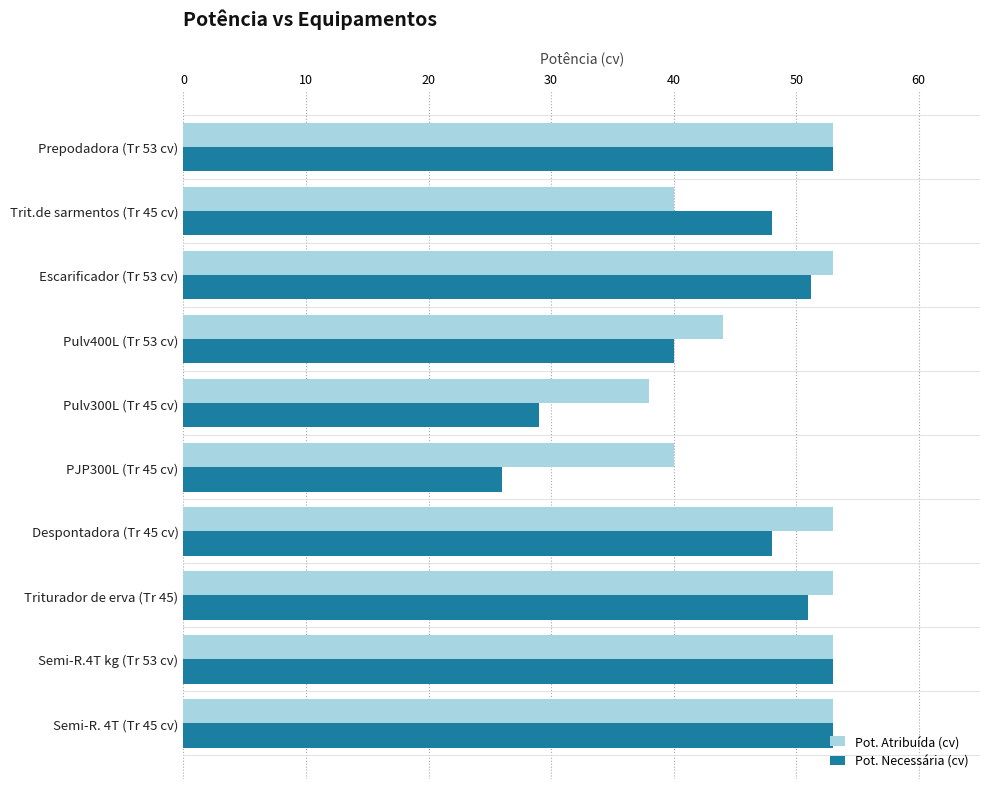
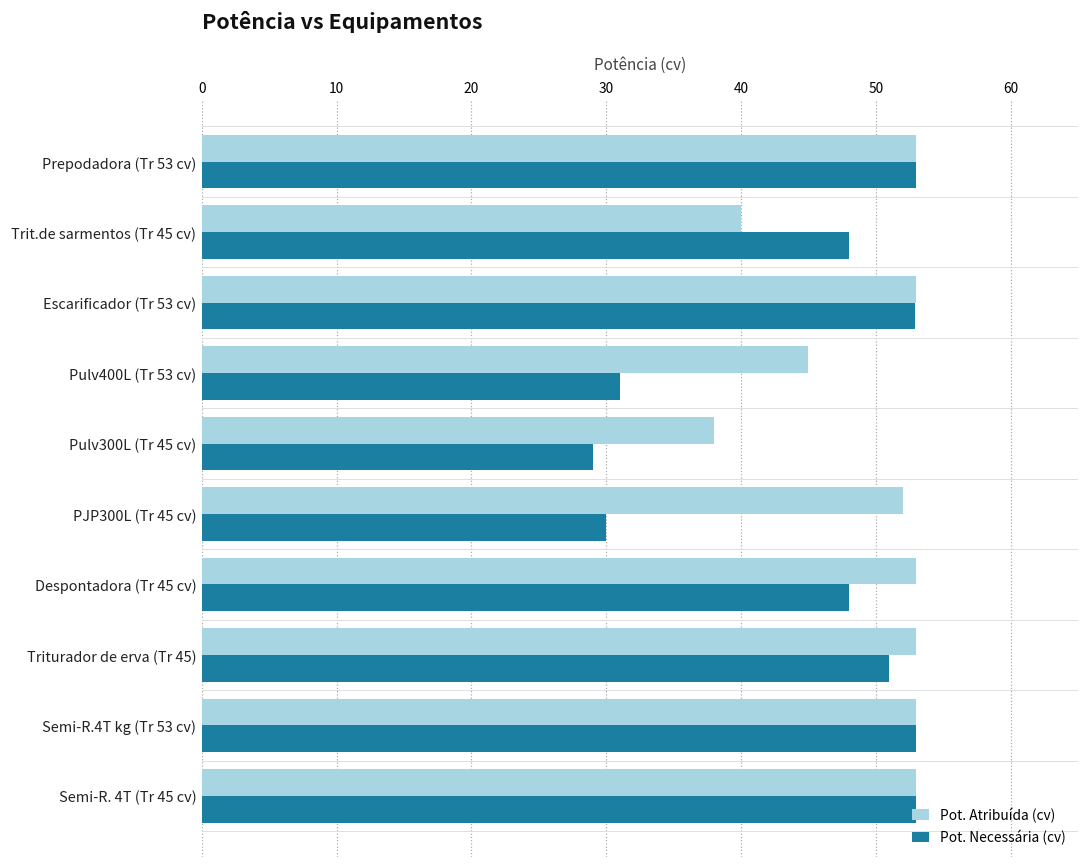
  {
    "Pot. Atribuída (cv)": {
      "Prepodadora (Tr 53 cv)": 53,
      "Trit.de sarmentos (Tr 45 cv)": 40,
      "Escarificador (Tr 53 cv)": 53,
-     "Pulv400L (Tr 53 cv)": 44,
+     "Pulv400L (Tr 53 cv)": 45,
      "Pulv300L (Tr 45 cv)": 38,
-     "PJP300L (Tr 45 cv)": 40,
+     "PJP300L (Tr 45 cv)": 52,
      "Despontadora (Tr 45 cv)": 53,
      "Triturador de erva (Tr 45)": 53,
      "Semi-R.4T kg (Tr 53 cv)": 53,
      "Semi-R. 4T (Tr 45 cv)": 53
    },
    "Pot. Necessária (cv)": {
      "Prepodadora (Tr 53 cv)": 53.0,
      "Trit.de sarmentos (Tr 45 cv)": 48.0,
-     "Escarificador (Tr 53 cv)": 51.2,
-     "Pulv400L (Tr 53 cv)": 40,
+     "Escarificador (Tr 53 cv)": 52.9,
+     "Pulv400L (Tr 53 cv)": 31,
      "Pulv300L (Tr 45 cv)": 29.0,
-     "PJP300L (Tr 45 cv)": 26,
+     "PJP300L (Tr 45 cv)": 30,
      "Despontadora (Tr 45 cv)": 48.0,
      "Triturador de erva (Tr 45)": 51.0,
      "Semi-R.4T kg (Tr 53 cv)": 53.0,
      "Semi-R. 4T (Tr 45 cv)": 53.0
    }
  }
